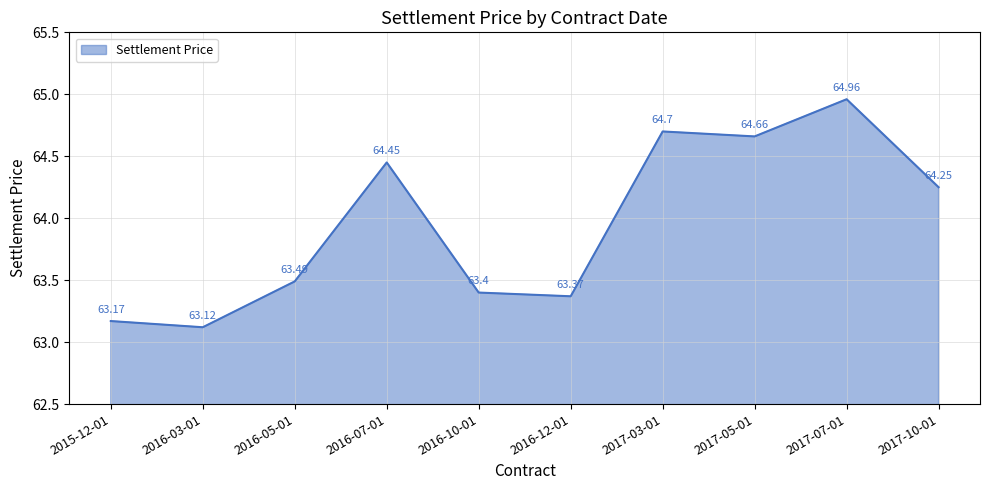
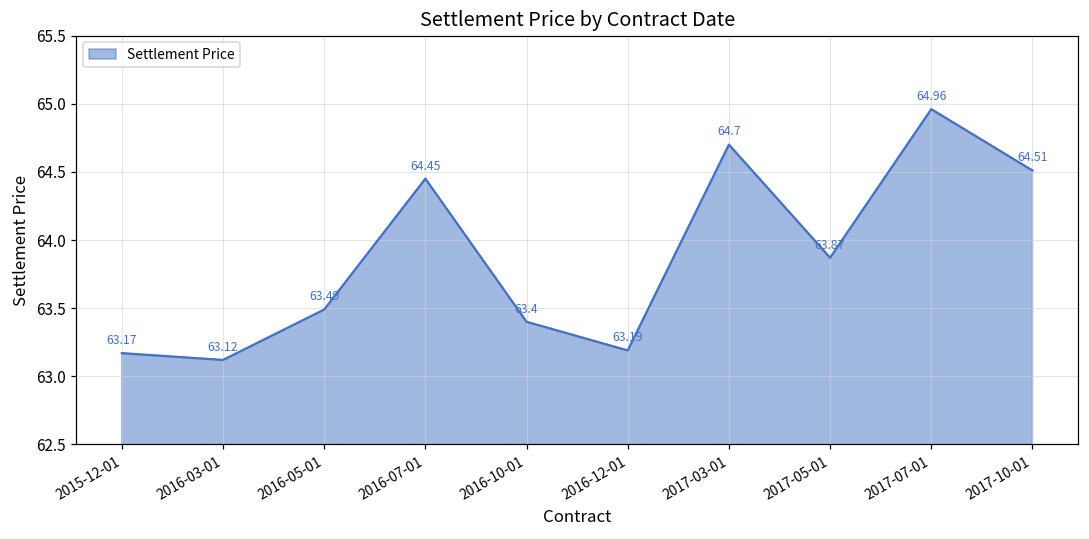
  {
    "2015-12-01": 63.17,
    "2016-03-01": 63.12,
    "2016-05-01": 63.49,
    "2016-07-01": 64.45,
    "2016-10-01": 63.4,
-   "2016-12-01": 63.37,
+   "2016-12-01": 63.19,
    "2017-03-01": 64.7,
-   "2017-05-01": 64.66,
+   "2017-05-01": 63.87,
    "2017-07-01": 64.96,
-   "2017-10-01": 64.25
+   "2017-10-01": 64.51
  }
